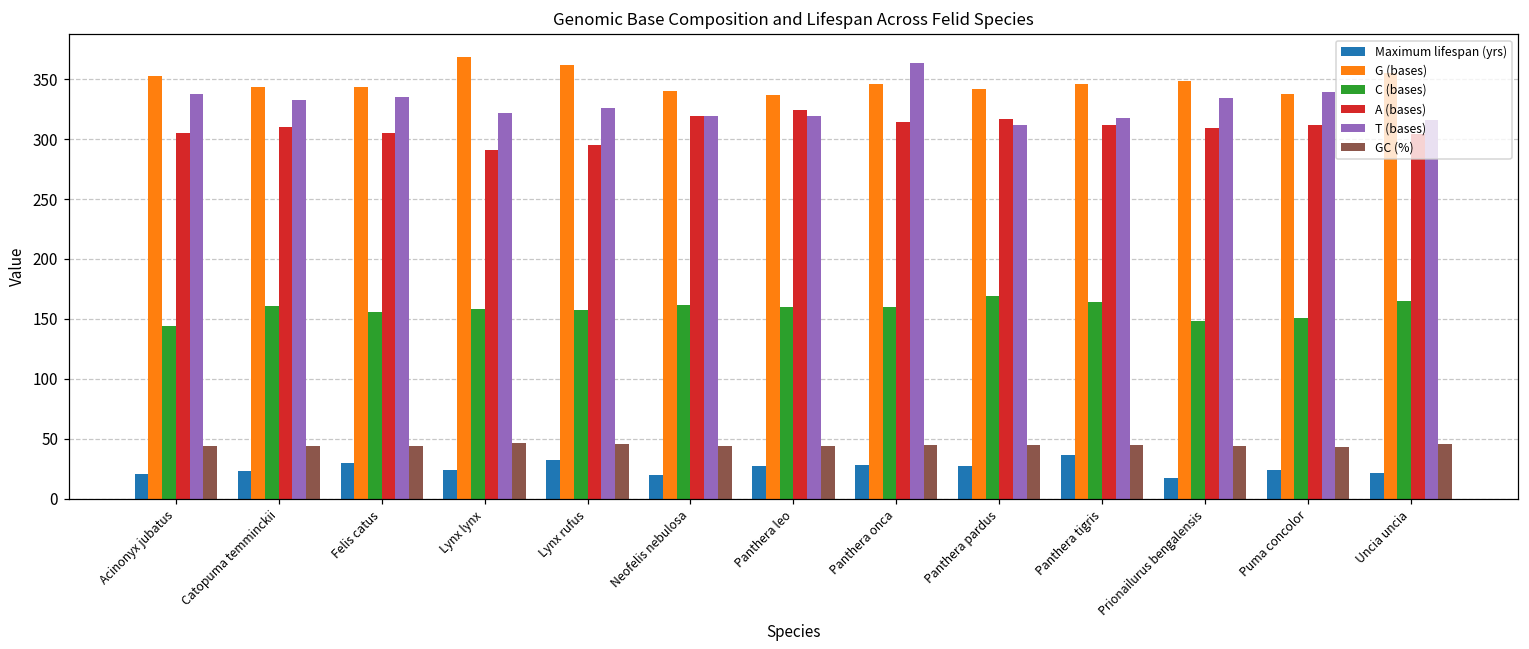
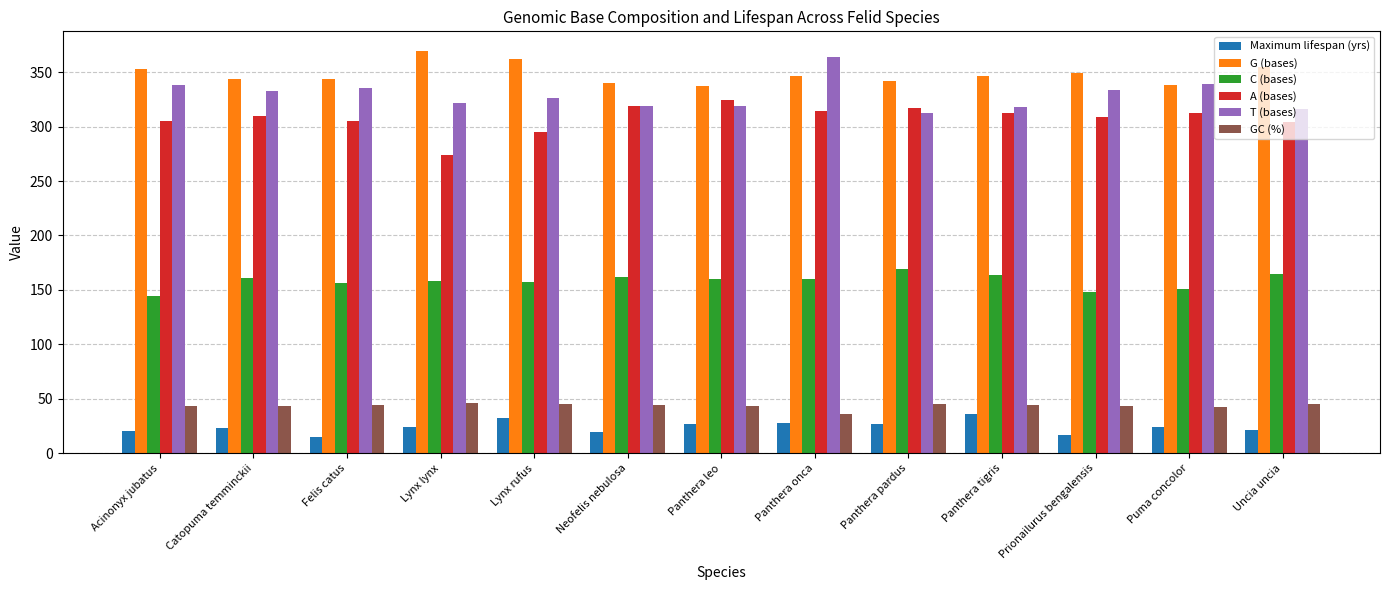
  {
    "Maximum lifespan (yrs)": {
      "Acinonyx jubatus": 21,
      "Catopuma temminckii": 23,
-     "Felis catus": 30,
+     "Felis catus": 15,
      "Lynx lynx": 24,
      "Lynx rufus": 32,
      "Neofelis nebulosa": 20,
      "Panthera leo": 27,
      "Panthera onca": 28,
      "Panthera pardus": 27,
      "Panthera tigris": 36,
      "Prionailurus bengalensis": 17,
      "Puma concolor": 24,
      "Uncia uncia": 21
    },
    "G (bases)": {
      "Acinonyx jubatus": 353,
      "Catopuma temminckii": 344,
      "Felis catus": 344,
      "Lynx lynx": 369,
      "Lynx rufus": 362,
      "Neofelis nebulosa": 340,
      "Panthera leo": 337,
      "Panthera onca": 346,
      "Panthera pardus": 342,
      "Panthera tigris": 346,
      "Prionailurus bengalensis": 349,
      "Puma concolor": 338
    },
    "C (bases)": {
      "Acinonyx jubatus": 144,
      "Catopuma temminckii": 161,
      "Felis catus": 156,
      "Lynx lynx": 158,
      "Lynx rufus": 157,
      "Neofelis nebulosa": 162,
      "Panthera leo": 160,
      "Panthera onca": 160,
      "Panthera pardus": 169,
      "Panthera tigris": 164,
      "Prionailurus bengalensis": 148,
      "Puma concolor": 151,
      "Uncia uncia": 165
    },
    "A (bases)": {
      "Acinonyx jubatus": 305,
      "Catopuma temminckii": 310,
      "Felis catus": 305,
-     "Lynx lynx": 291,
+     "Lynx lynx": 274,
      "Lynx rufus": 295,
      "Neofelis nebulosa": 319,
      "Panthera leo": 324,
      "Panthera onca": 314,
      "Panthera pardus": 317,
      "Panthera tigris": 312,
      "Prionailurus bengalensis": 309,
      "Puma concolor": 312
    },
    "T (bases)": {
      "Acinonyx jubatus": 338,
      "Catopuma temminckii": 333,
      "Felis catus": 335,
      "Lynx lynx": 322,
      "Lynx rufus": 326,
      "Neofelis nebulosa": 319,
      "Panthera leo": 319,
      "Panthera onca": 364,
      "Panthera pardus": 312,
      "Panthera tigris": 318,
      "Prionailurus bengalensis": 334,
      "Puma concolor": 339
    },
    "GC (%)": {
      "Acinonyx jubatus": 44,
      "Catopuma temminckii": 44,
      "Felis catus": 44,
      "Lynx lynx": 46,
      "Lynx rufus": 46,
      "Neofelis nebulosa": 44,
      "Panthera leo": 44,
-     "Panthera onca": 44,
+     "Panthera onca": 36,
      "Panthera pardus": 45,
      "Panthera tigris": 45,
      "Prionailurus bengalensis": 44,
      "Puma concolor": 43,
      "Uncia uncia": 46
    }
  }
